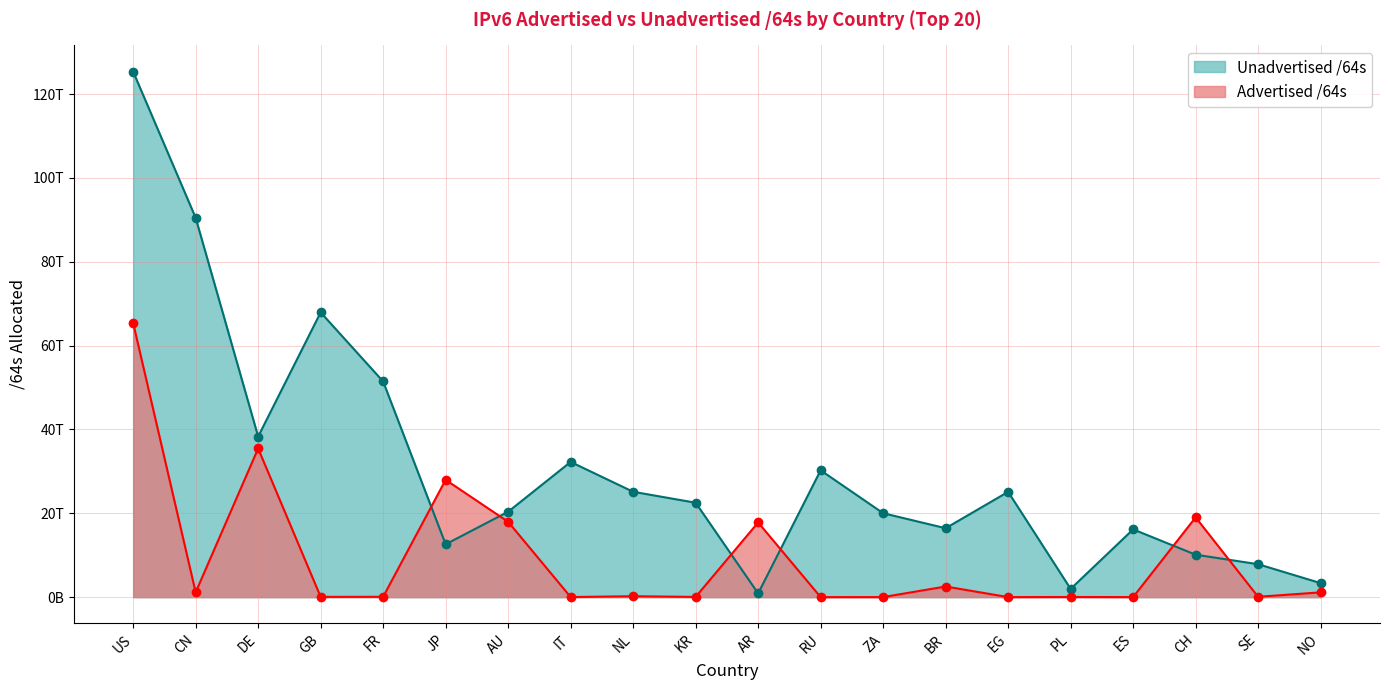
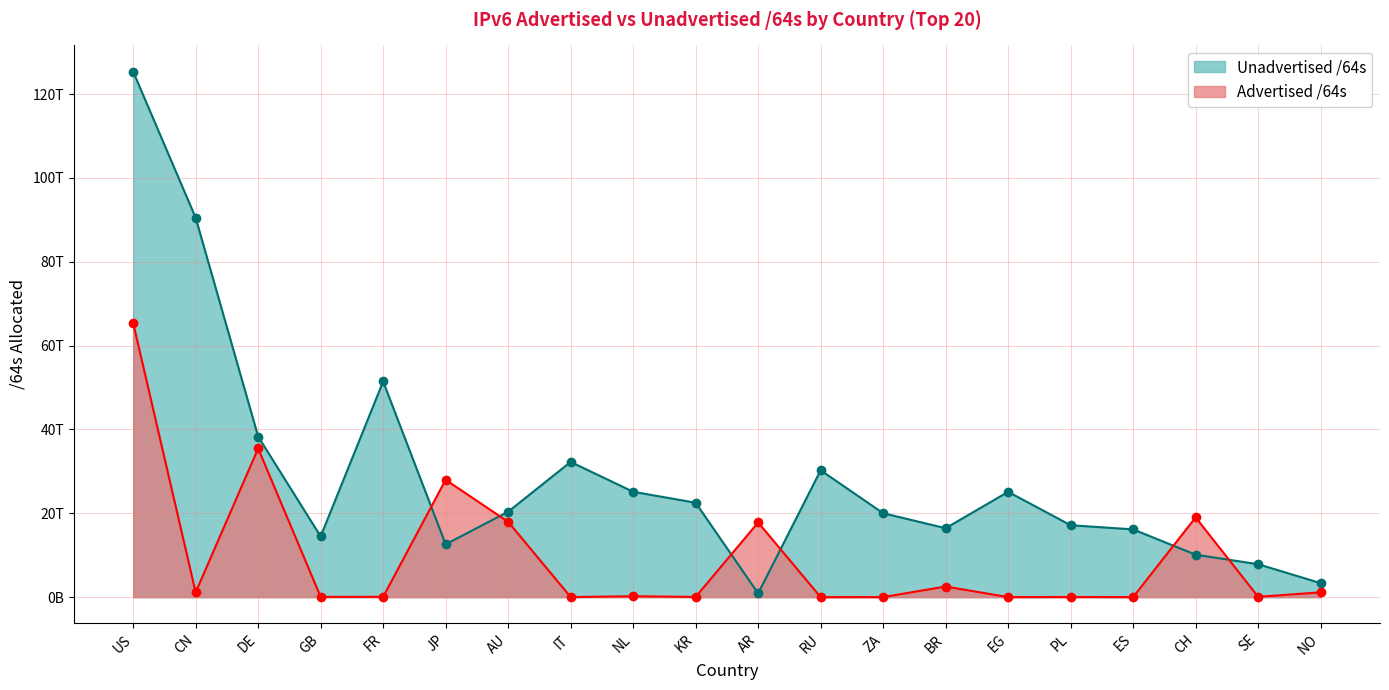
  {
    "Unadvertised /64s": {
      "US": "125T",
      "CN": "90T",
      "DE": "38T",
-     "GB": "68T",
+     "GB": "14T",
      "FR": "51T",
      "JP": "13T",
      "AU": "20T",
      "IT": "32T",
      "NL": "25T",
      "KR": "23T",
      "AR": "1T",
      "RU": "30T",
      "ZA": "20T",
      "BR": "16T",
      "EG": "25T",
-     "PL": "2T",
+     "PL": "17T",
      "ES": "16T",
      "CH": "10T",
      "SE": "8T",
      "NO": "3T"
    },
    "Advertised /64s": {
      "US": "65T",
      "CN": "1T",
      "DE": "35T",
      "GB": "0T",
      "FR": "0T",
      "JP": "28T",
      "AU": "18T",
      "IT": "0T",
      "NL": "0T",
      "KR": "0T",
      "AR": "18T",
      "RU": "0T",
      "ZA": "0T",
      "BR": "3T",
      "EG": "0T",
      "PL": "0T",
      "ES": "0T",
      "CH": "19T",
      "SE": "0T",
      "NO": "1T"
    }
  }
